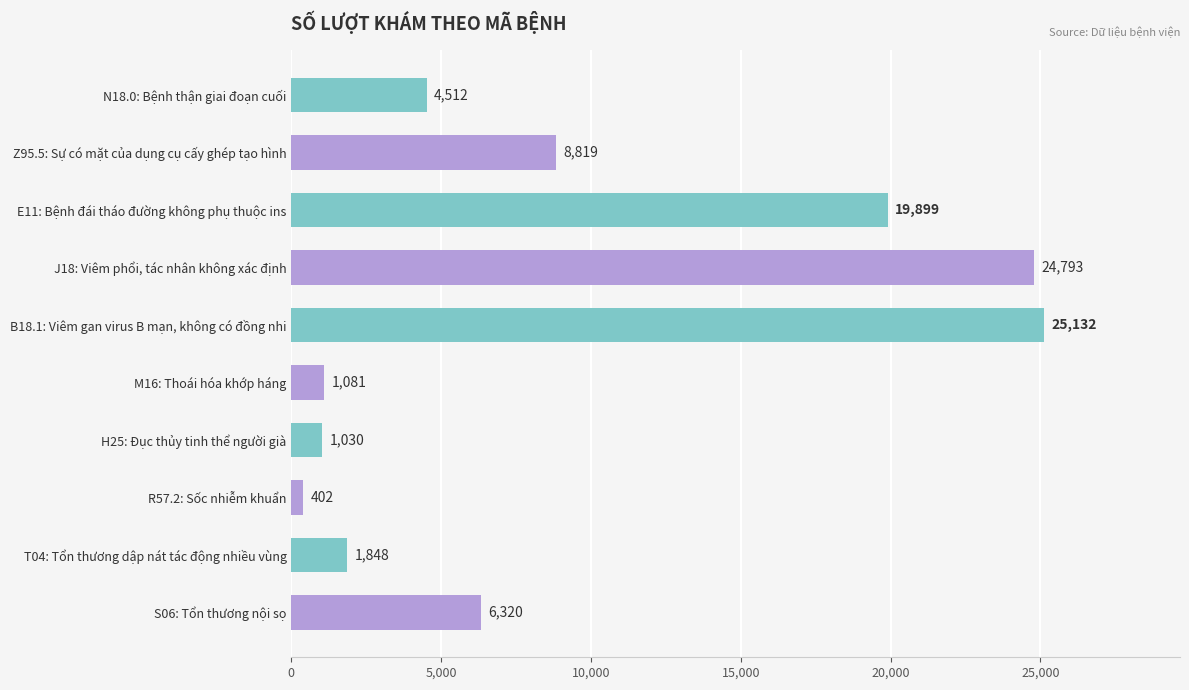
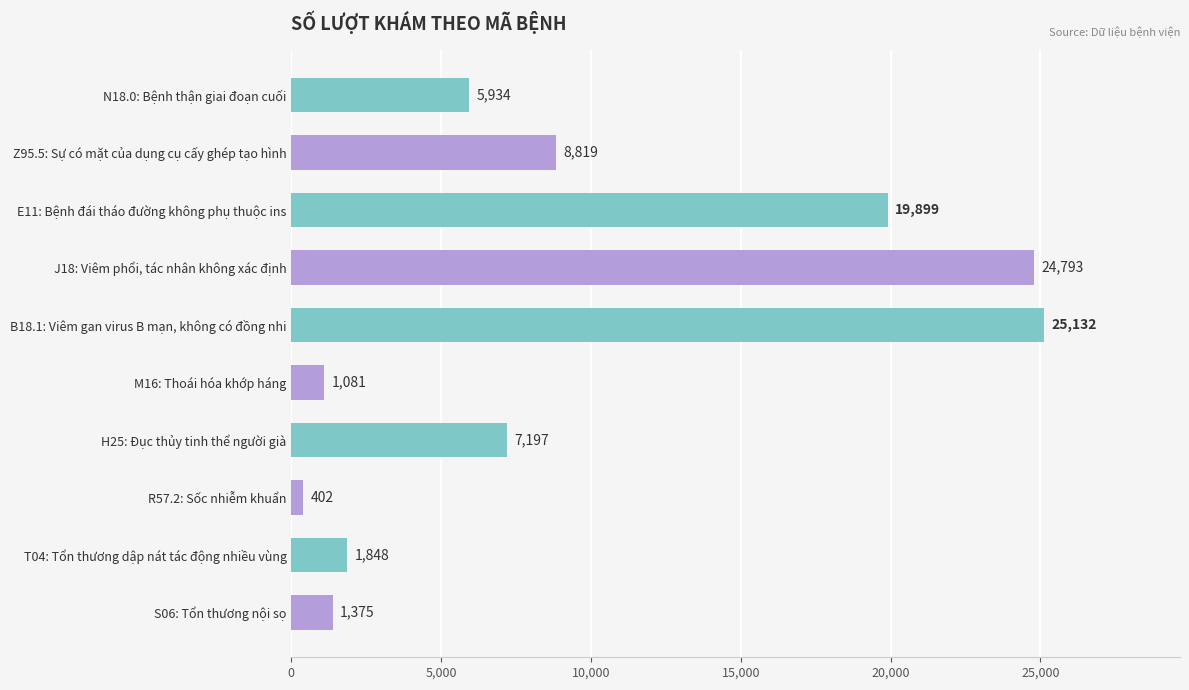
  {
-   "N18.0: Bệnh thận giai đoạn cuối": "4,512",
+   "N18.0: Bệnh thận giai đoạn cuối": "5,934",
    "Z95.5: Sự có mặt của dụng cụ cấy ghép tạo hình": "8,819",
    "E11: Bệnh đái tháo đường không phụ thuộc ins": "19,899",
    "J18: Viêm phổi, tác nhân không xác định": "24,793",
    "B18.1: Viêm gan virus B mạn, không có đồng nhi": "25,132",
    "M16: Thoái hóa khớp háng": "1,081",
-   "H25: Đục thủy tinh thể người già": "1,030",
+   "H25: Đục thủy tinh thể người già": "7,197",
    "R57.2: Sốc nhiễm khuẩn": "402",
    "T04: Tổn thương dập nát tác động nhiều vùng": "1,848",
-   "S06: Tổn thương nội sọ": "6,320"
+   "S06: Tổn thương nội sọ": "1,375"
  }
